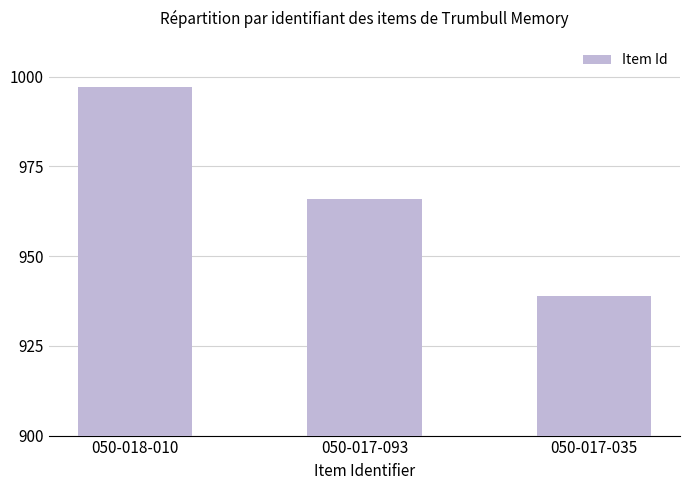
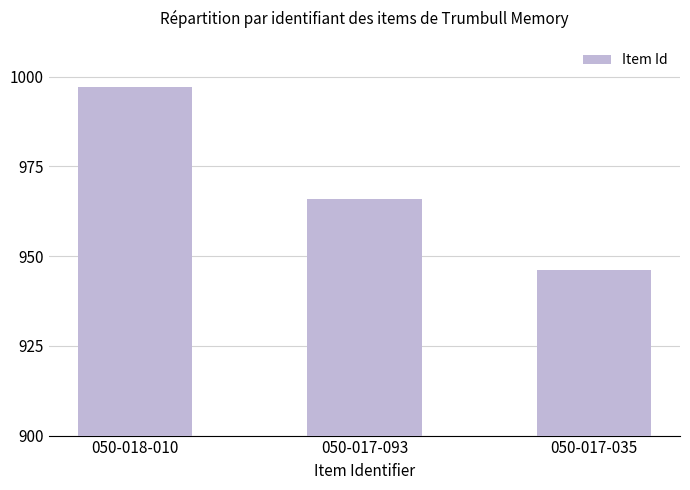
  {
    "050-018-010": 997,
    "050-017-093": 966,
-   "050-017-035": 939
+   "050-017-035": 946
  }
